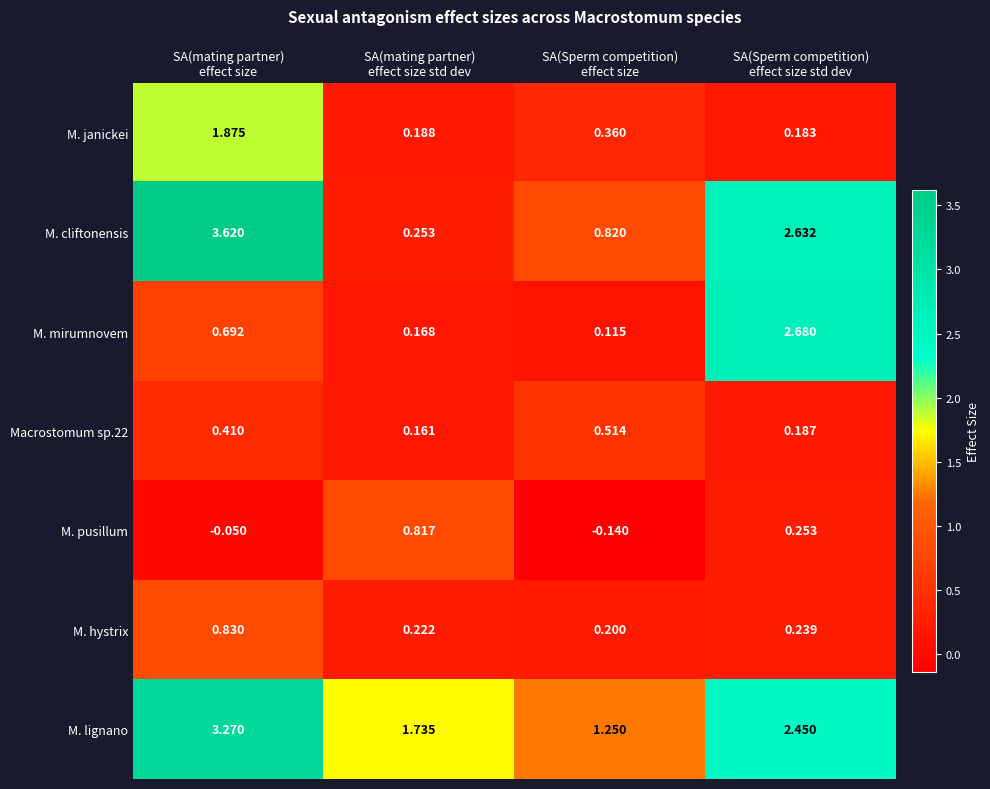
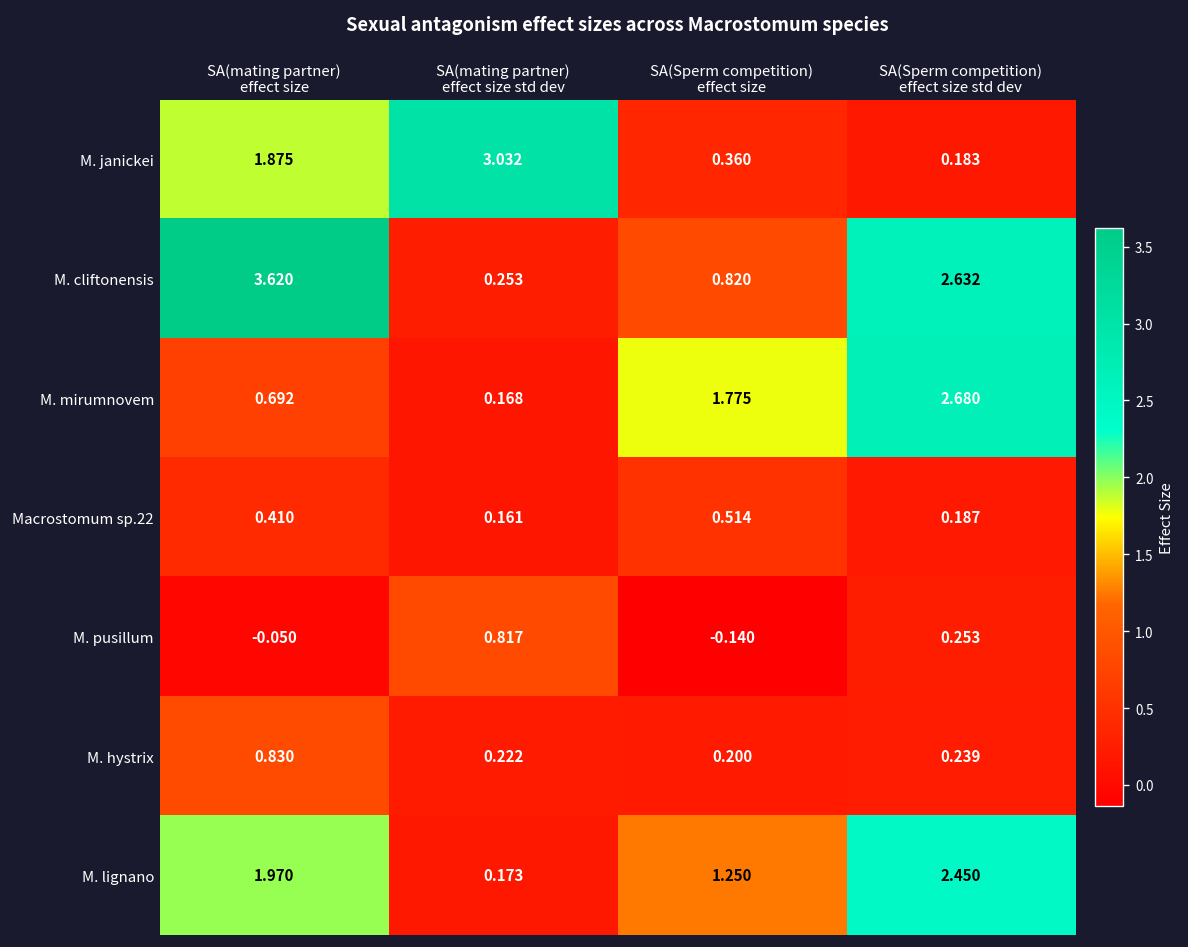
  {
    "M. janickei": {
      "SA(mating partner) effect size": 1.875,
-     "SA(mating partner) effect size std dev": 0.188,
+     "SA(mating partner) effect size std dev": 3.032,
      "SA(Sperm competition) effect size": 0.360,
      "SA(Sperm competition) effect size std dev": 0.183
    },
    "M. cliftonensis": {
      "SA(mating partner) effect size": 3.620,
      "SA(mating partner) effect size std dev": 0.253,
      "SA(Sperm competition) effect size": 0.820,
      "SA(Sperm competition) effect size std dev": 2.632
    },
    "M. mirumnovem": {
      "SA(mating partner) effect size": 0.692,
      "SA(mating partner) effect size std dev": 0.168,
-     "SA(Sperm competition) effect size": 0.115,
+     "SA(Sperm competition) effect size": 1.775,
      "SA(Sperm competition) effect size std dev": 2.680
    },
    "Macrostomum sp.22": {
      "SA(mating partner) effect size": 0.410,
      "SA(mating partner) effect size std dev": 0.161,
      "SA(Sperm competition) effect size": 0.514,
      "SA(Sperm competition) effect size std dev": 0.187
    },
    "M. pusillum": {
      "SA(mating partner) effect size": -0.050,
      "SA(mating partner) effect size std dev": 0.817,
      "SA(Sperm competition) effect size": -0.140,
      "SA(Sperm competition) effect size std dev": 0.253
    },
    "M. hystrix": {
      "SA(mating partner) effect size": 0.830,
      "SA(mating partner) effect size std dev": 0.222,
      "SA(Sperm competition) effect size": 0.200,
      "SA(Sperm competition) effect size std dev": 0.239
    },
    "M. lignano": {
-     "SA(mating partner) effect size": 3.270,
-     "SA(mating partner) effect size std dev": 1.735,
+     "SA(mating partner) effect size": 1.970,
+     "SA(mating partner) effect size std dev": 0.173,
      "SA(Sperm competition) effect size": 1.250,
      "SA(Sperm competition) effect size std dev": 2.450
    }
  }
